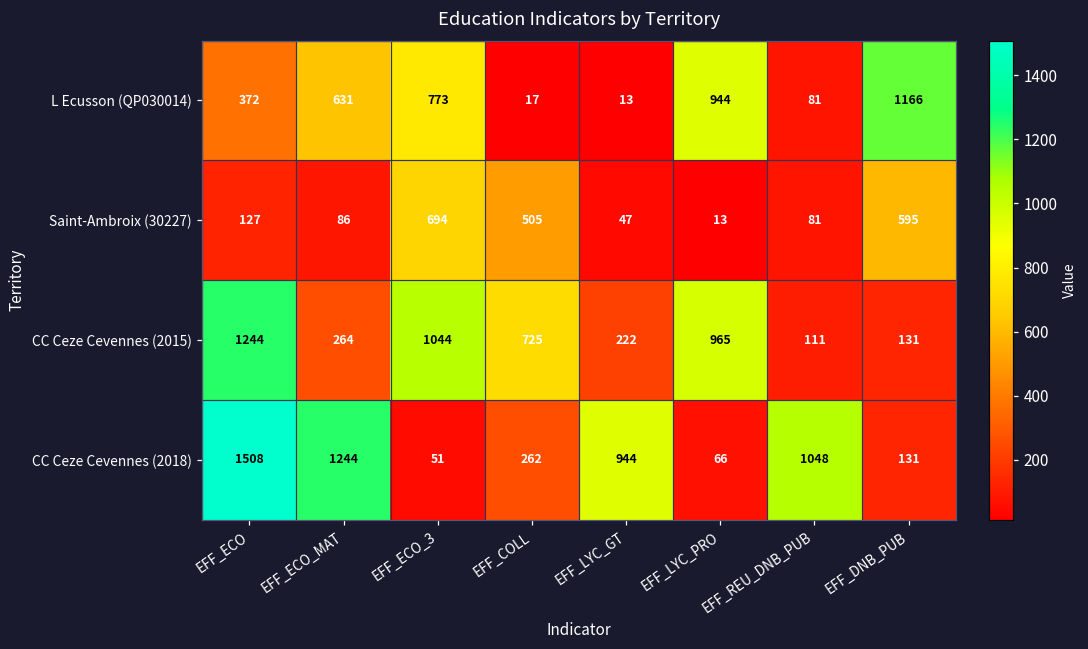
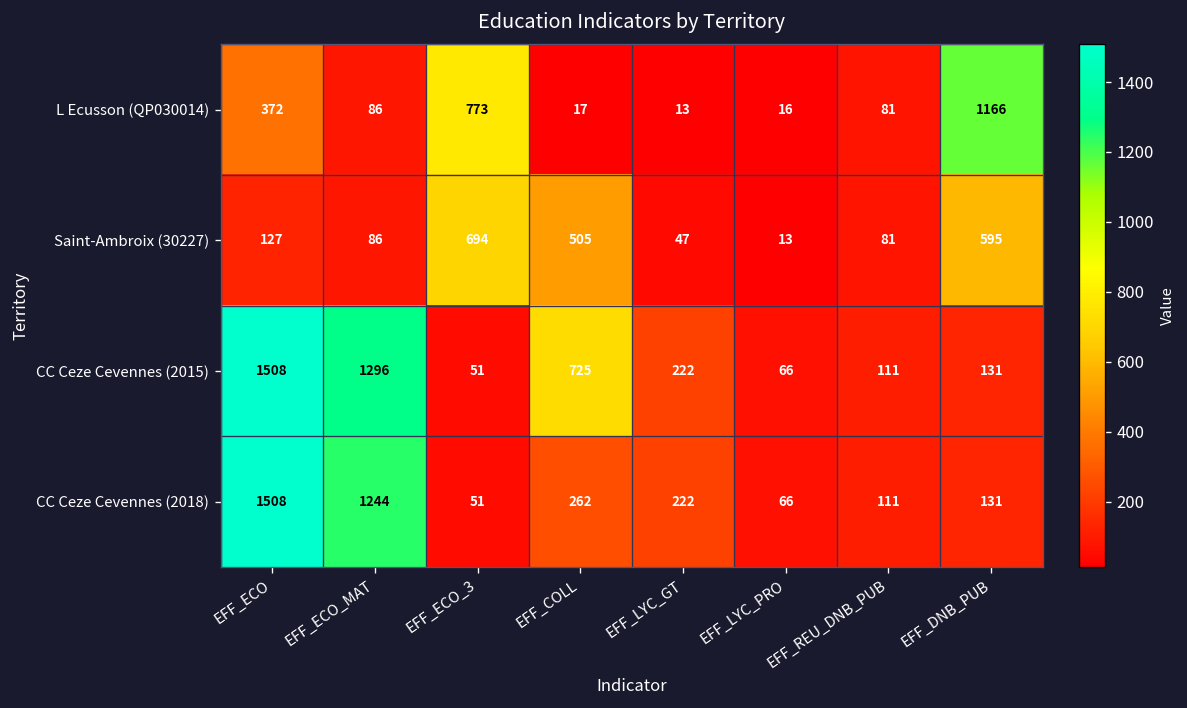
  {
    "L Ecusson (QP030014)": {
      "EFF_ECO": 372,
-     "EFF_ECO_MAT": 631,
+     "EFF_ECO_MAT": 86,
      "EFF_ECO_3": 773,
      "EFF_COLL": 17,
      "EFF_LYC_GT": 13,
-     "EFF_LYC_PRO": 944,
+     "EFF_LYC_PRO": 16,
      "EFF_REU_DNB_PUB": 81,
      "EFF_DNB_PUB": 1166
    },
    "Saint-Ambroix (30227)": {
      "EFF_ECO": 127,
      "EFF_ECO_MAT": 86,
      "EFF_ECO_3": 694,
      "EFF_COLL": 505,
      "EFF_LYC_GT": 47,
      "EFF_LYC_PRO": 13,
      "EFF_REU_DNB_PUB": 81,
      "EFF_DNB_PUB": 595
    },
    "CC Ceze Cevennes (2015)": {
-     "EFF_ECO": 1244,
-     "EFF_ECO_MAT": 264,
-     "EFF_ECO_3": 1044,
+     "EFF_ECO": 1508,
+     "EFF_ECO_MAT": 1296,
+     "EFF_ECO_3": 51,
      "EFF_COLL": 725,
      "EFF_LYC_GT": 222,
-     "EFF_LYC_PRO": 965,
+     "EFF_LYC_PRO": 66,
      "EFF_REU_DNB_PUB": 111,
      "EFF_DNB_PUB": 131
    },
    "CC Ceze Cevennes (2018)": {
      "EFF_ECO": 1508,
      "EFF_ECO_MAT": 1244,
      "EFF_ECO_3": 51,
      "EFF_COLL": 262,
-     "EFF_LYC_GT": 944,
+     "EFF_LYC_GT": 222,
      "EFF_LYC_PRO": 66,
-     "EFF_REU_DNB_PUB": 1048,
+     "EFF_REU_DNB_PUB": 111,
      "EFF_DNB_PUB": 131
    }
  }
